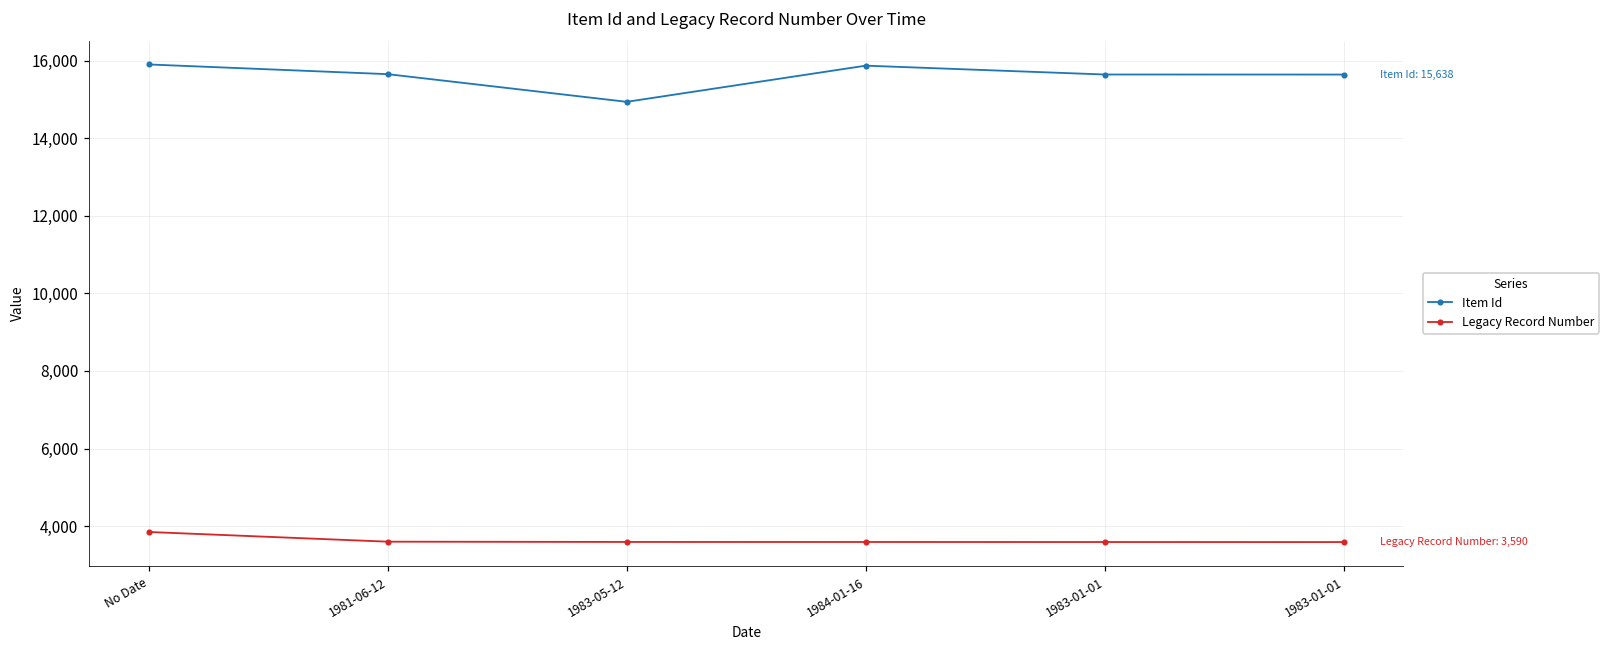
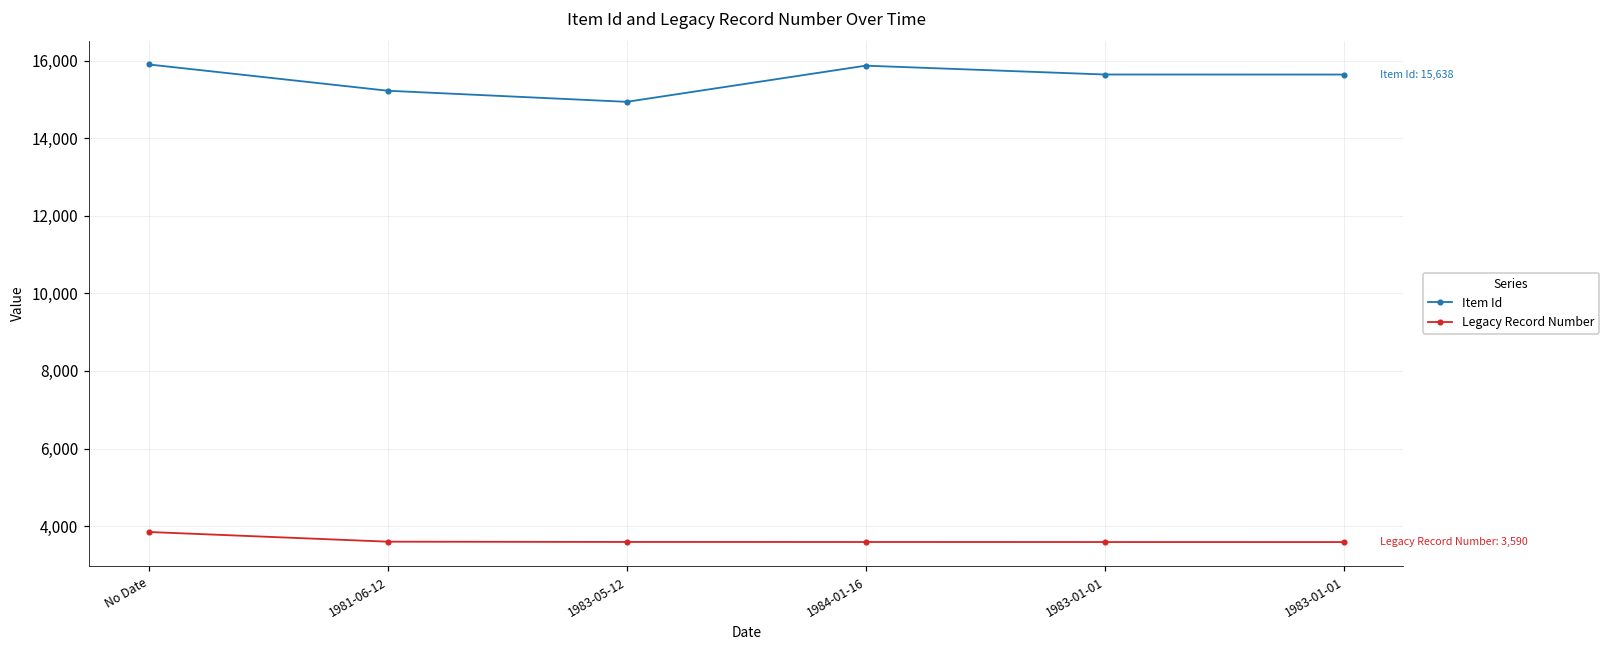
  {
    "Item Id": {
      "No Date": "15,900",
-     "1981-06-12": "15,600",
+     "1981-06-12": "15,200",
      "1983-05-12": "14,900",
      "1984-01-16": "15,900"
    },
    "Legacy Record Number": {
      "No Date": "3,900",
      "1981-06-12": "3,600",
      "1983-05-12": "3,600",
      "1984-01-16": "3,600"
    }
  }
